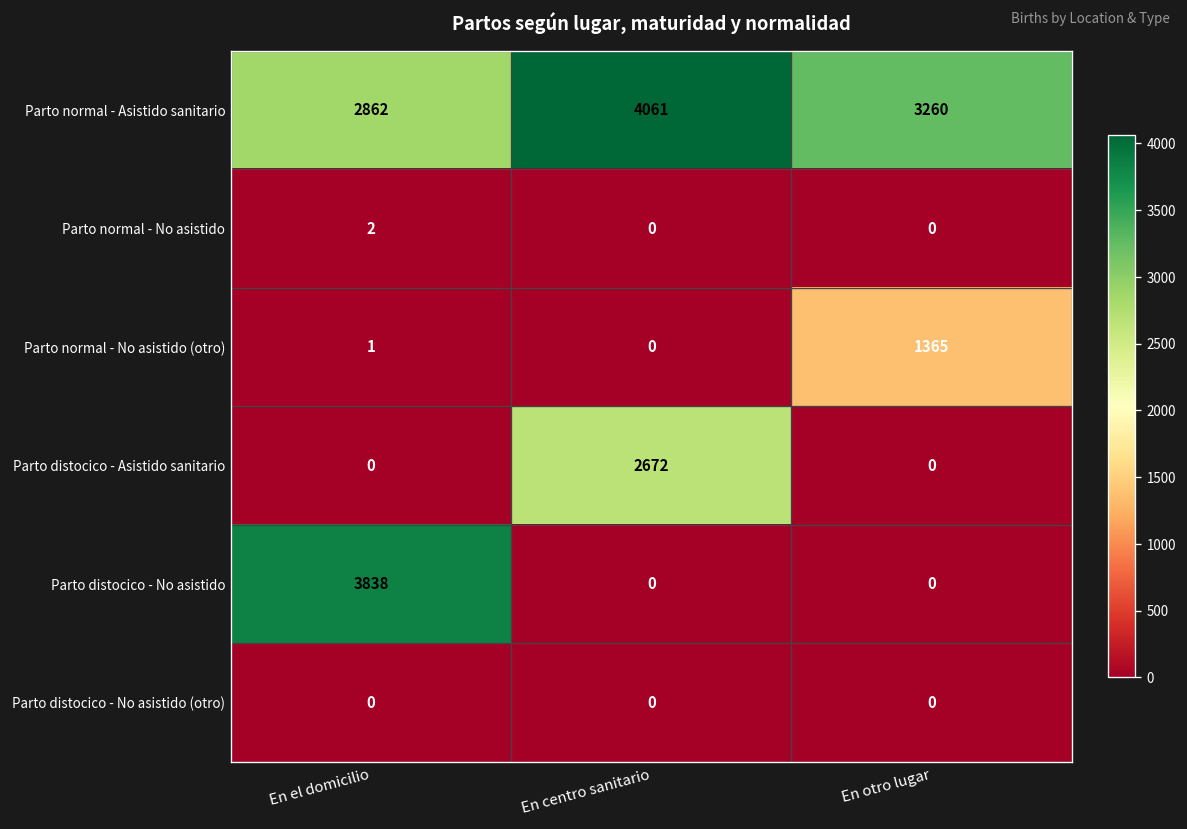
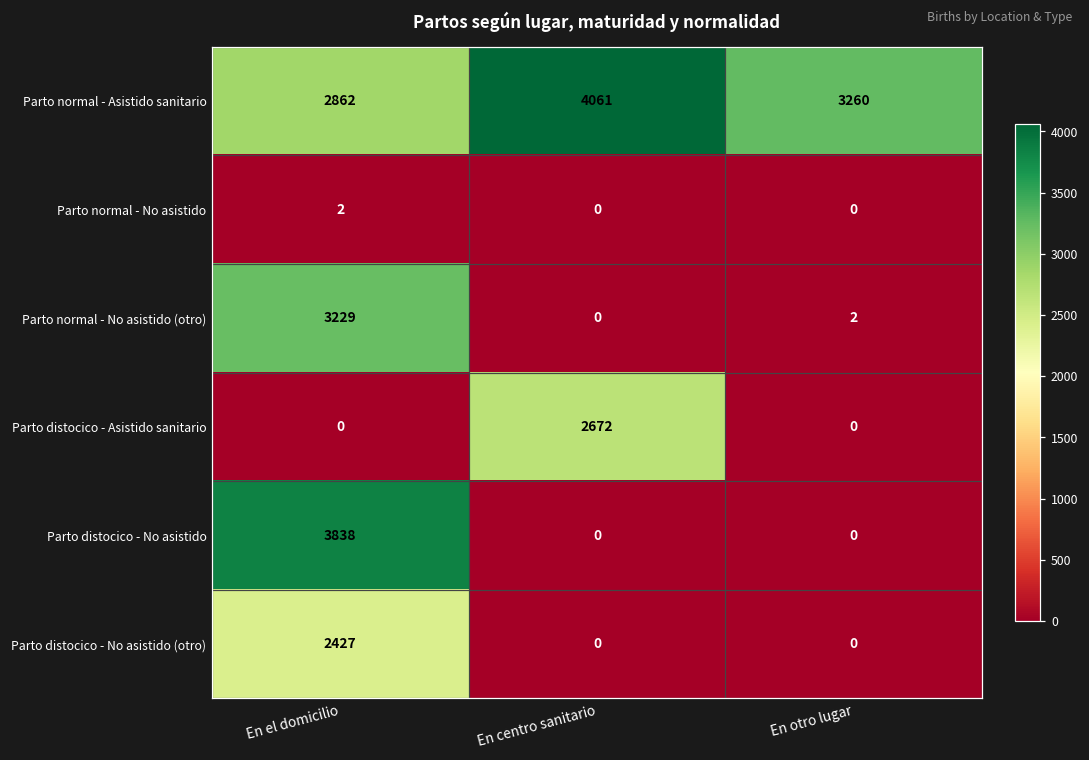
  {
    "Parto normal - Asistido sanitario": {
      "En el domicilio": 2862,
      "En centro sanitario": 4061,
      "En otro lugar": 3260
    },
    "Parto normal - No asistido": {
      "En el domicilio": 2,
      "En centro sanitario": 0,
      "En otro lugar": 0
    },
    "Parto normal - No asistido (otro)": {
-     "En el domicilio": 1,
+     "En el domicilio": 3229,
      "En centro sanitario": 0,
-     "En otro lugar": 1365
+     "En otro lugar": 2
    },
    "Parto distocico - Asistido sanitario": {
      "En el domicilio": 0,
      "En centro sanitario": 2672,
      "En otro lugar": 0
    },
    "Parto distocico - No asistido": {
      "En el domicilio": 3838,
      "En centro sanitario": 0,
      "En otro lugar": 0
    },
    "Parto distocico - No asistido (otro)": {
-     "En el domicilio": 0,
+     "En el domicilio": 2427,
      "En centro sanitario": 0,
      "En otro lugar": 0
    }
  }
